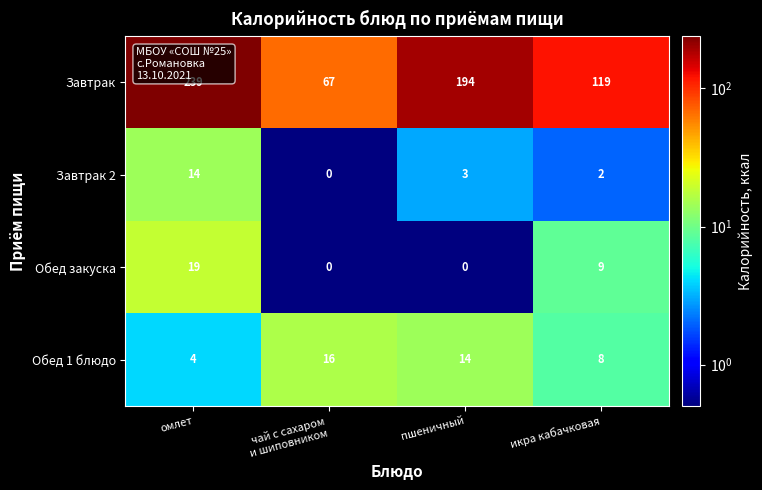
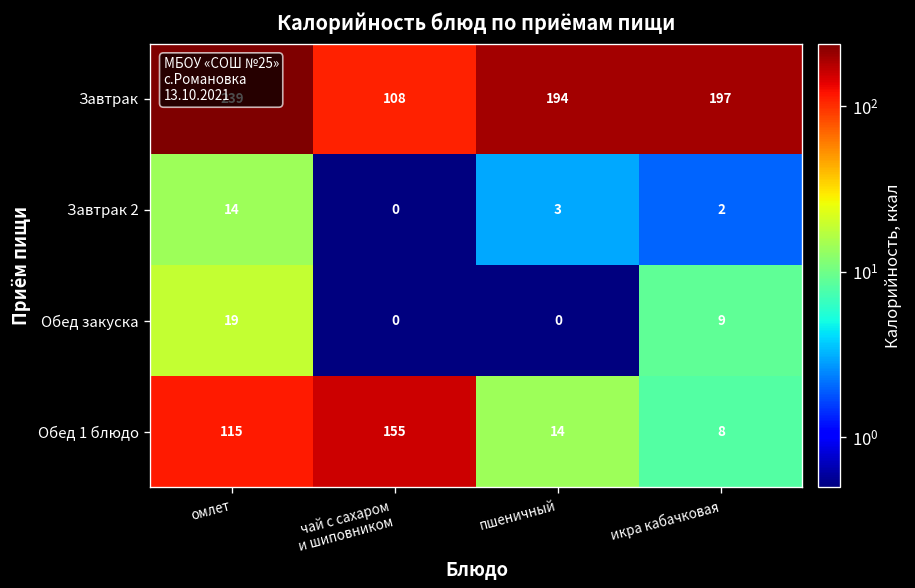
  {
    "Завтрак": {
-     "чай с сахаром и шиповником": 67,
+     "чай с сахаром и шиповником": 108,
      "пшеничный": 194,
-     "икра кабачковая": 119
+     "икра кабачковая": 197
    },
    "Завтрак 2": {
      "омлет": 14,
      "чай с сахаром и шиповником": 0,
      "пшеничный": 3,
      "икра кабачковая": 2
    },
    "Обед закуска": {
      "омлет": 19,
      "чай с сахаром и шиповником": 0,
      "пшеничный": 0,
      "икра кабачковая": 9
    },
    "Обед 1 блюдо": {
-     "омлет": 4,
-     "чай с сахаром и шиповником": 16,
+     "омлет": 115,
+     "чай с сахаром и шиповником": 155,
      "пшеничный": 14,
      "икра кабачковая": 8
    }
  }
